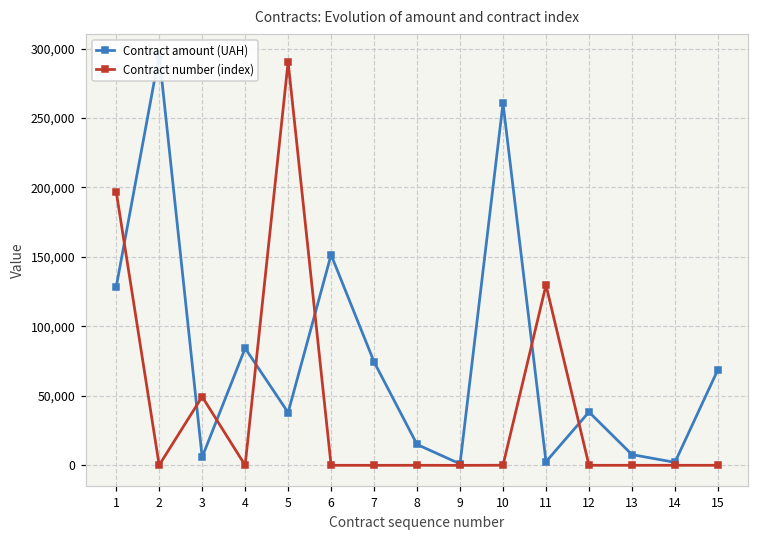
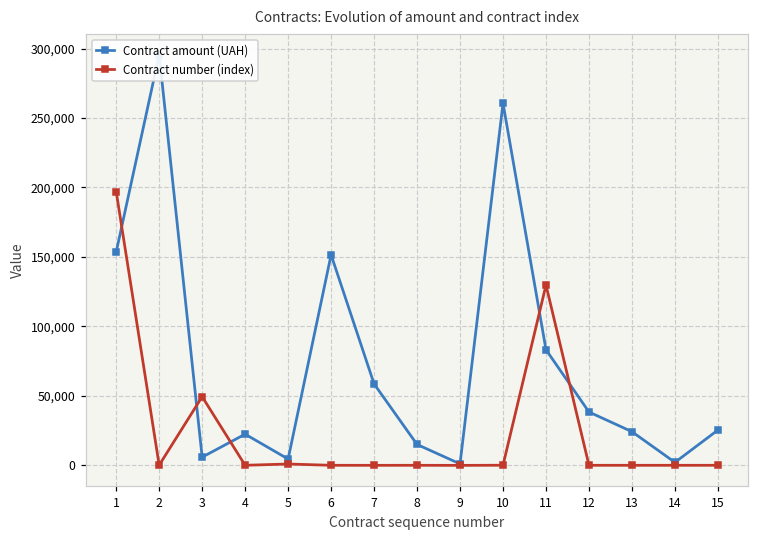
  {
    "Contract amount (UAH)": {
-     "1": "128,000",
+     "1": "154,000",
      "3": "6,000",
-     "4": "84,000",
-     "5": "38,000",
+     "4": "22,000",
+     "5": "5,000",
      "6": "152,000",
-     "7": "74,000",
+     "7": "59,000",
      "8": "15,000",
      "10": "261,000",
-     "11": "3,000",
+     "11": "83,000",
      "12": "38,000",
-     "13": "8,000",
+     "13": "24,000",
      "14": "2,000",
-     "15": "69,000"
+     "15": "25,000"
    },
    "Contract number (index)": {
      "1": "197,000",
      "2": "0",
      "3": "49,000",
      "4": "0",
-     "5": "290,000",
+     "5": "1,000",
      "6": "0",
      "7": "0",
      "8": "0",
      "10": "0",
      "11": "130,000",
      "12": "0",
      "13": "0",
      "14": "0",
      "15": "0"
    }
  }
